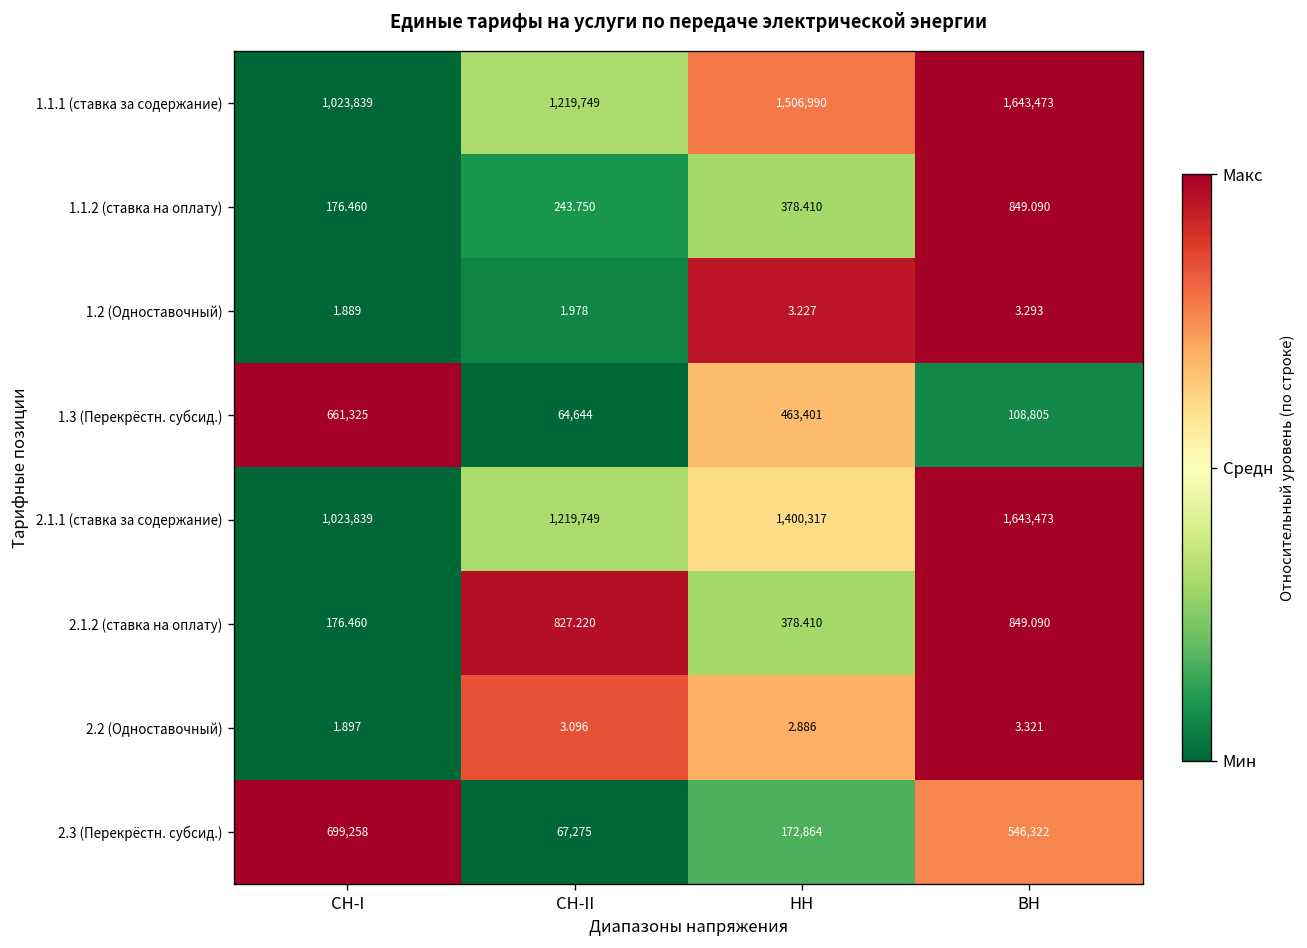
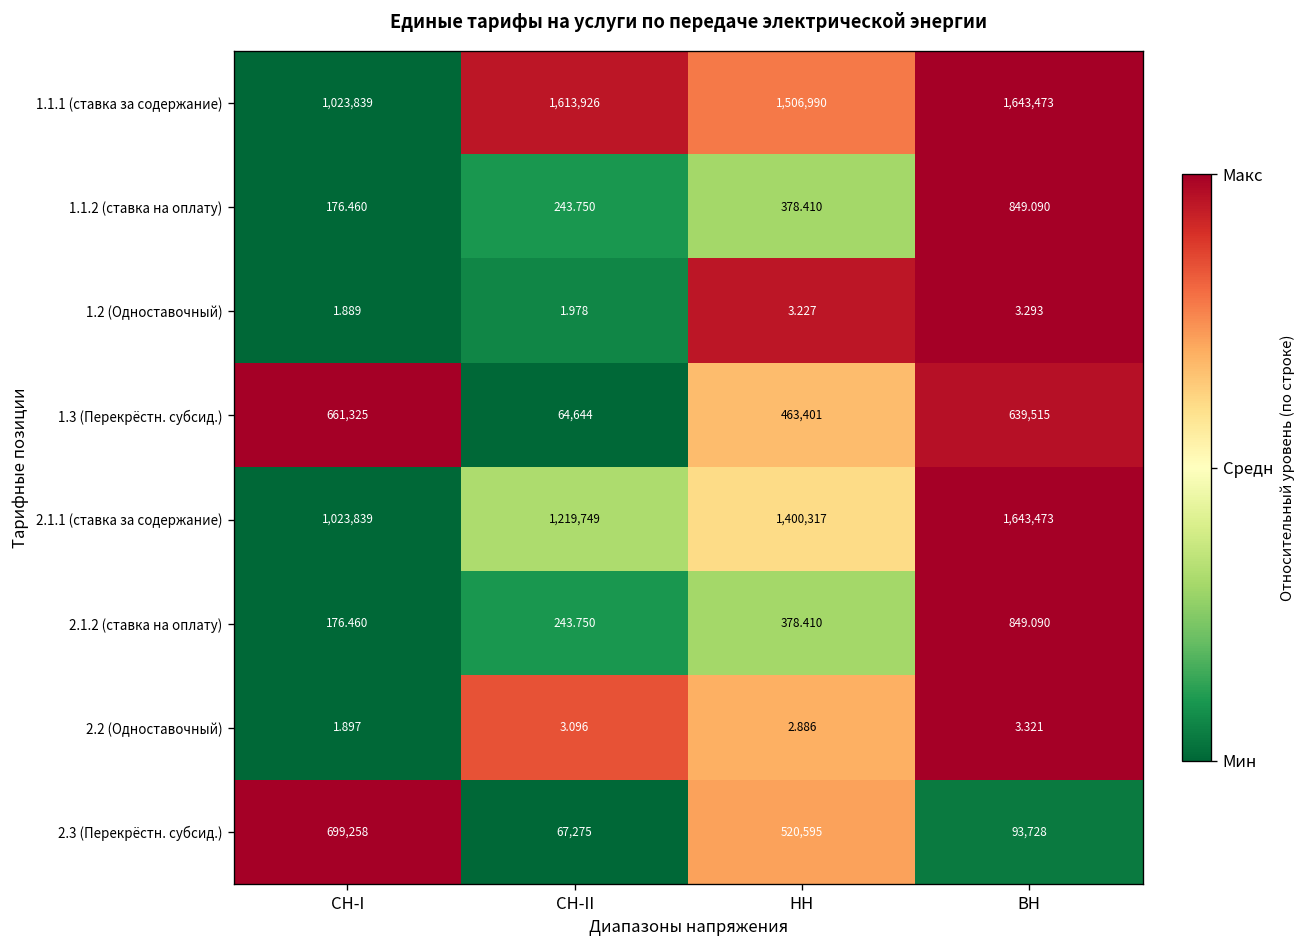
  {
    "1.1.1 (ставка за содержание)": {
      "СН-I": "1,023,839",
-     "СН-II": "1,219,749",
+     "СН-II": "1,613,926",
      "HH": "1,506,990",
      "ВН": "1,643,473"
    },
    "1.1.2 (ставка на оплату)": {
      "СН-I": "176.460",
      "СН-II": "243.750",
      "HH": "378.410",
      "ВН": "849.090"
    },
    "1.2 (Одноставочный)": {
      "СН-I": "1.889",
      "СН-II": "1.978",
      "HH": "3.227",
      "ВН": "3.293"
    },
    "1.3 (Перекрёстн. субсид.)": {
      "СН-I": "661,325",
      "СН-II": "64,644",
      "HH": "463,401",
-     "ВН": "108,805"
+     "ВН": "639,515"
    },
    "2.1.1 (ставка за содержание)": {
      "СН-I": "1,023,839",
      "СН-II": "1,219,749",
      "HH": "1,400,317",
      "ВН": "1,643,473"
    },
    "2.1.2 (ставка на оплату)": {
      "СН-I": "176.460",
-     "СН-II": "827.220",
+     "СН-II": "243.750",
      "HH": "378.410",
      "ВН": "849.090"
    },
    "2.2 (Одноставочный)": {
      "СН-I": "1.897",
      "СН-II": "3.096",
      "HH": "2.886",
      "ВН": "3.321"
    },
    "2.3 (Перекрёстн. субсид.)": {
      "СН-I": "699,258",
      "СН-II": "67,275",
-     "HH": "172,864",
-     "ВН": "546,322"
+     "HH": "520,595",
+     "ВН": "93,728"
    }
  }
